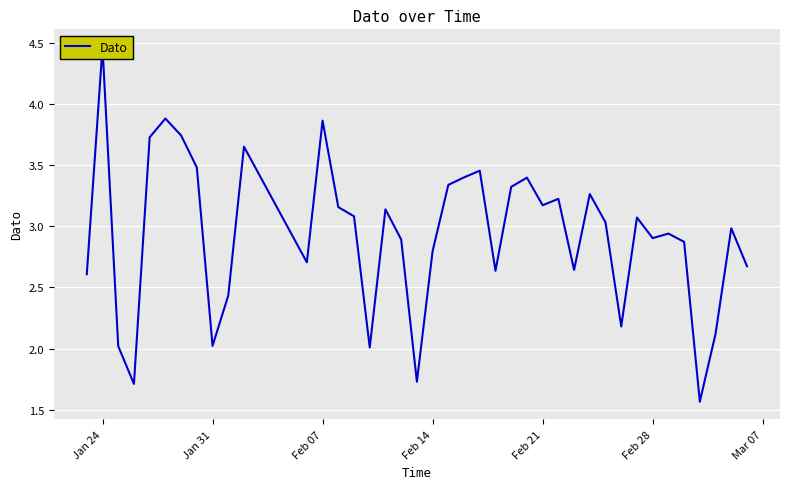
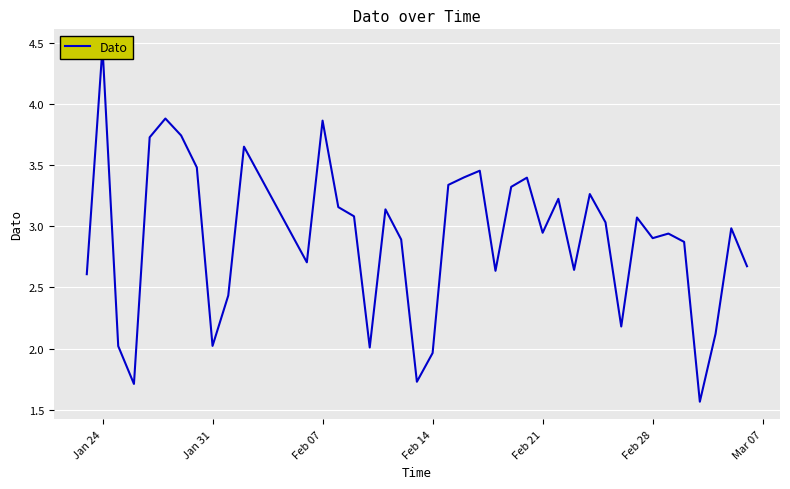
  {
    "Jan 31": 2.02,
    "Feb 07": 3.87,
-   "Feb 14": 2.80,
-   "Feb 21": 3.17,
+   "Feb 14": 1.96,
+   "Feb 21": 2.95,
    "Feb 28": 2.90
  }
